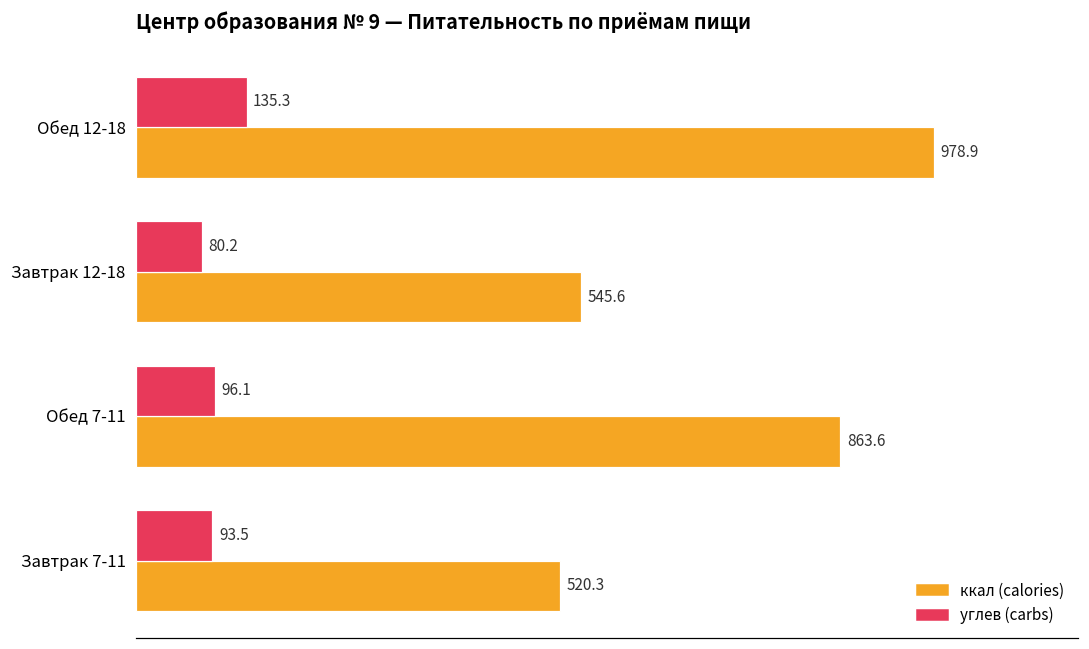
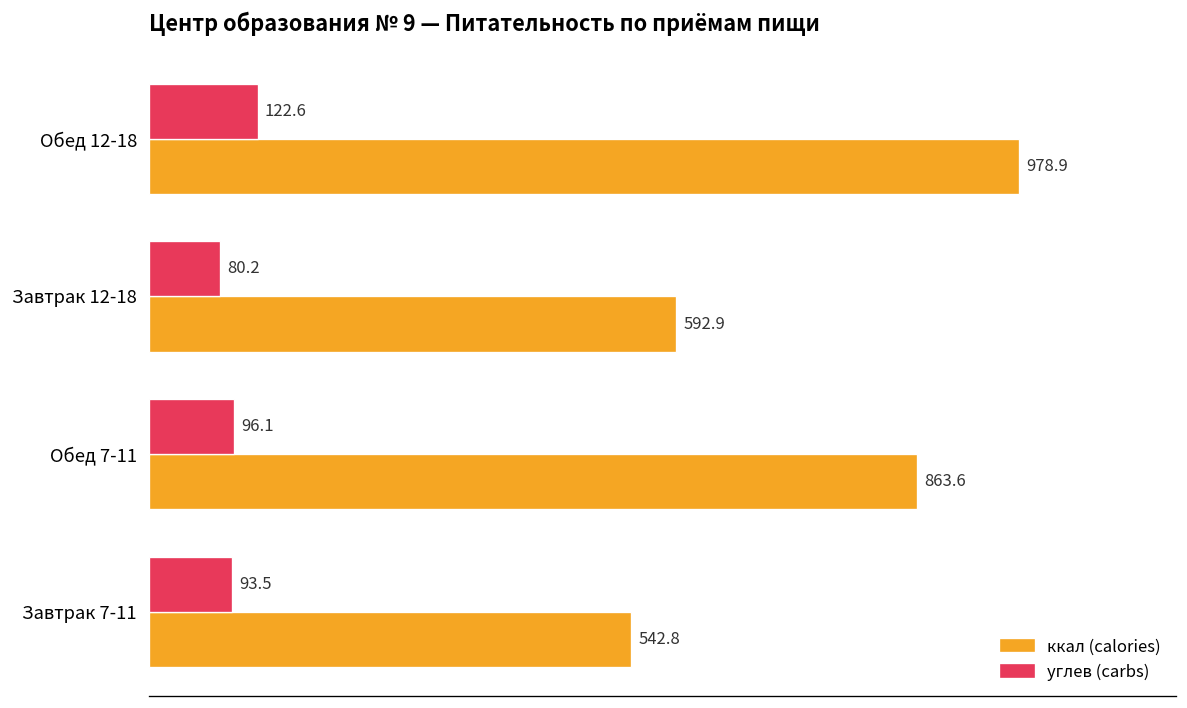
  {
    "ккал (calories)": {
      "Обед 12-18": 978.9,
-     "Завтрак 12-18": 545.6,
+     "Завтрак 12-18": 592.9,
      "Обед 7-11": 863.6,
-     "Завтрак 7-11": 520.3
+     "Завтрак 7-11": 542.8
    },
    "углев (carbs)": {
-     "Обед 12-18": 135.3,
+     "Обед 12-18": 122.6,
      "Завтрак 12-18": 80.2,
      "Обед 7-11": 96.1,
      "Завтрак 7-11": 93.5
    }
  }
